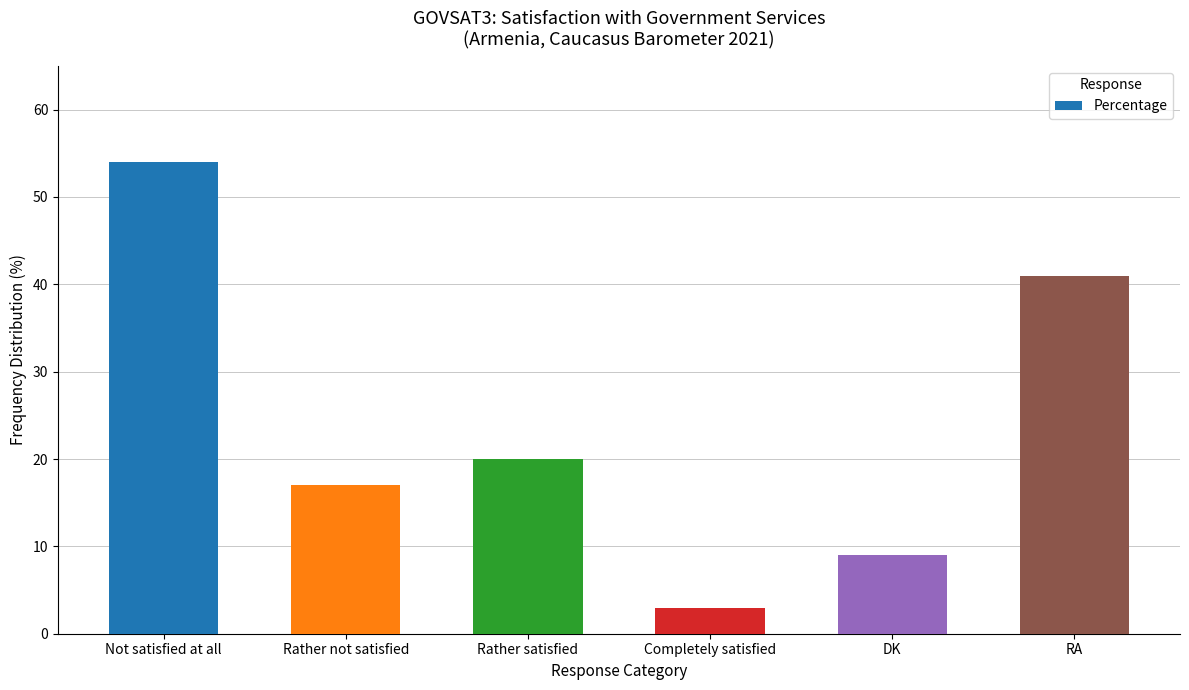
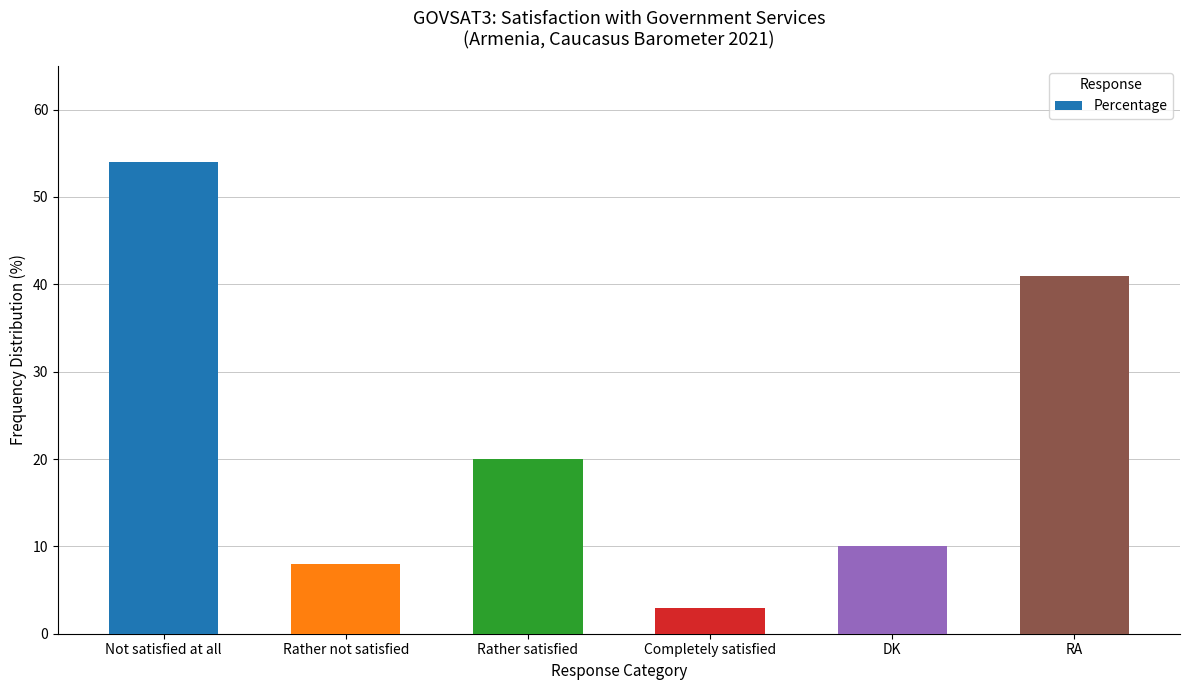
  {
    "Not satisfied at all": 54,
-   "Rather not satisfied": 17,
+   "Rather not satisfied": 8,
    "Rather satisfied": 20,
    "Completely satisfied": 3,
-   "DK": 9,
+   "DK": 10,
    "RA": 41
  }
